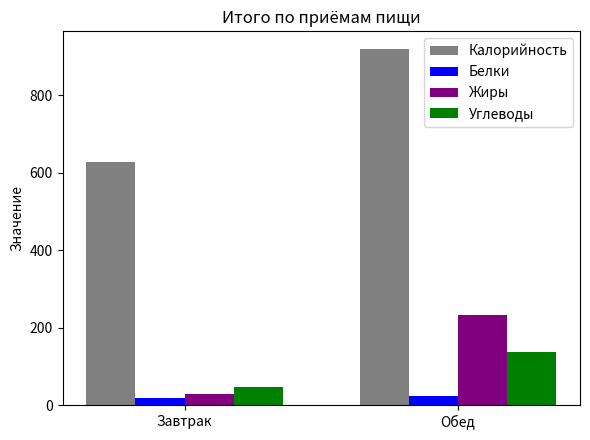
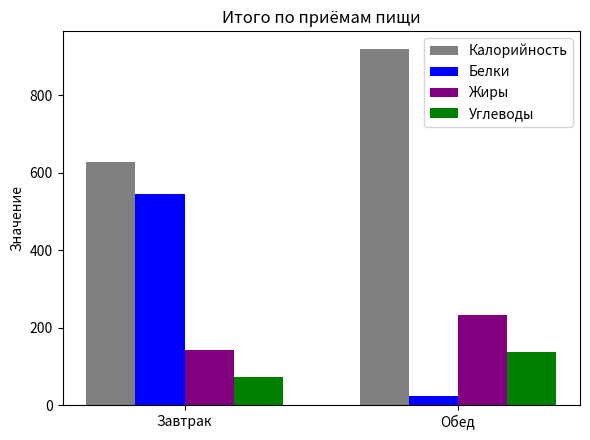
  {
    "Калорийность": {
      "Завтрак": 630,
      "Обед": 920
    },
    "Белки": {
-     "Завтрак": 20,
+     "Завтрак": 550,
      "Обед": 20
    },
    "Жиры": {
-     "Завтрак": 30,
+     "Завтрак": 140,
      "Обед": 230
    },
    "Углеводы": {
-     "Завтрак": 50,
+     "Завтрак": 70,
      "Обед": 140
    }
  }
